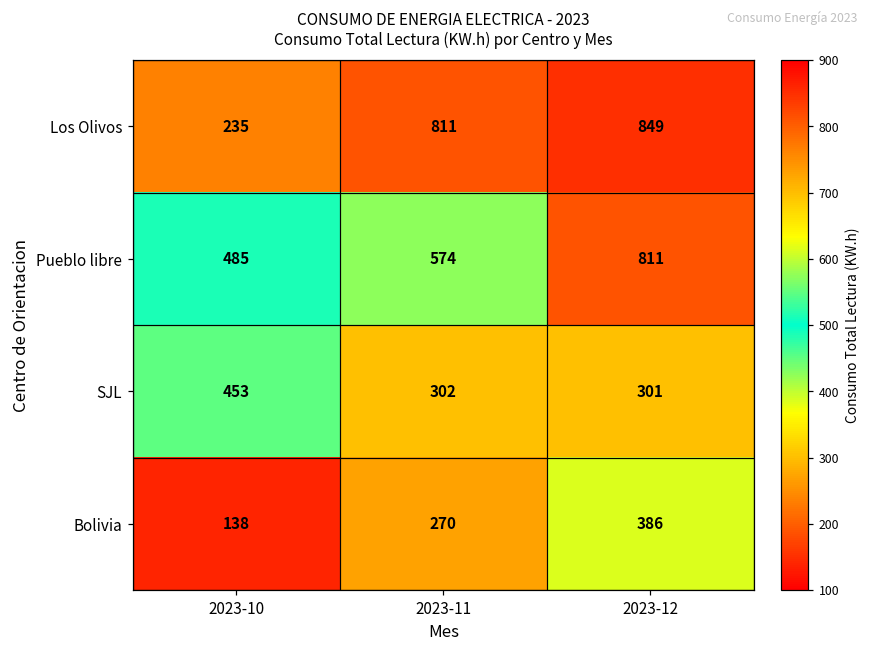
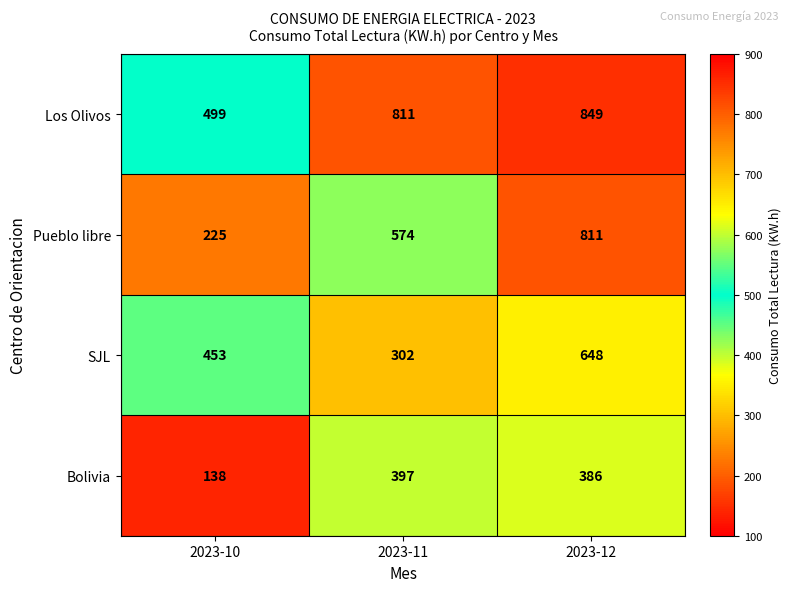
  {
    "Los Olivos": {
-     "2023-10": 235,
+     "2023-10": 499,
      "2023-11": 811,
      "2023-12": 849
    },
    "Pueblo libre": {
-     "2023-10": 485,
+     "2023-10": 225,
      "2023-11": 574,
      "2023-12": 811
    },
    "SJL": {
      "2023-10": 453,
      "2023-11": 302,
-     "2023-12": 301
+     "2023-12": 648
    },
    "Bolivia": {
      "2023-10": 138,
-     "2023-11": 270,
+     "2023-11": 397,
      "2023-12": 386
    }
  }
